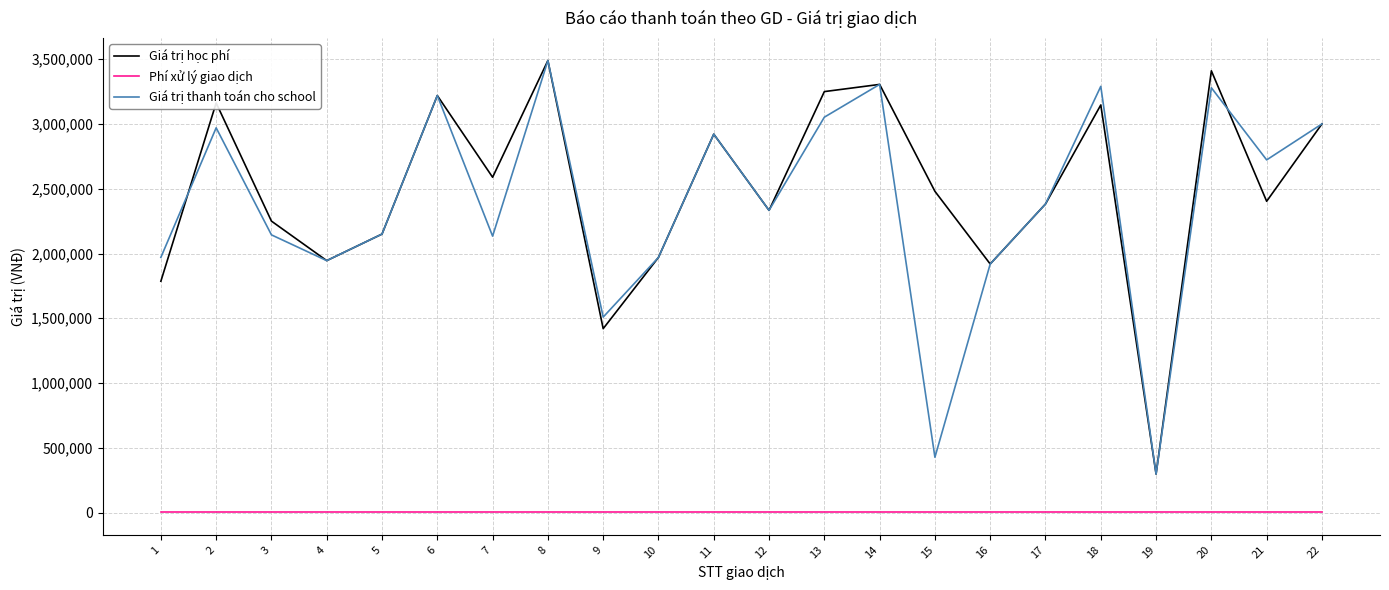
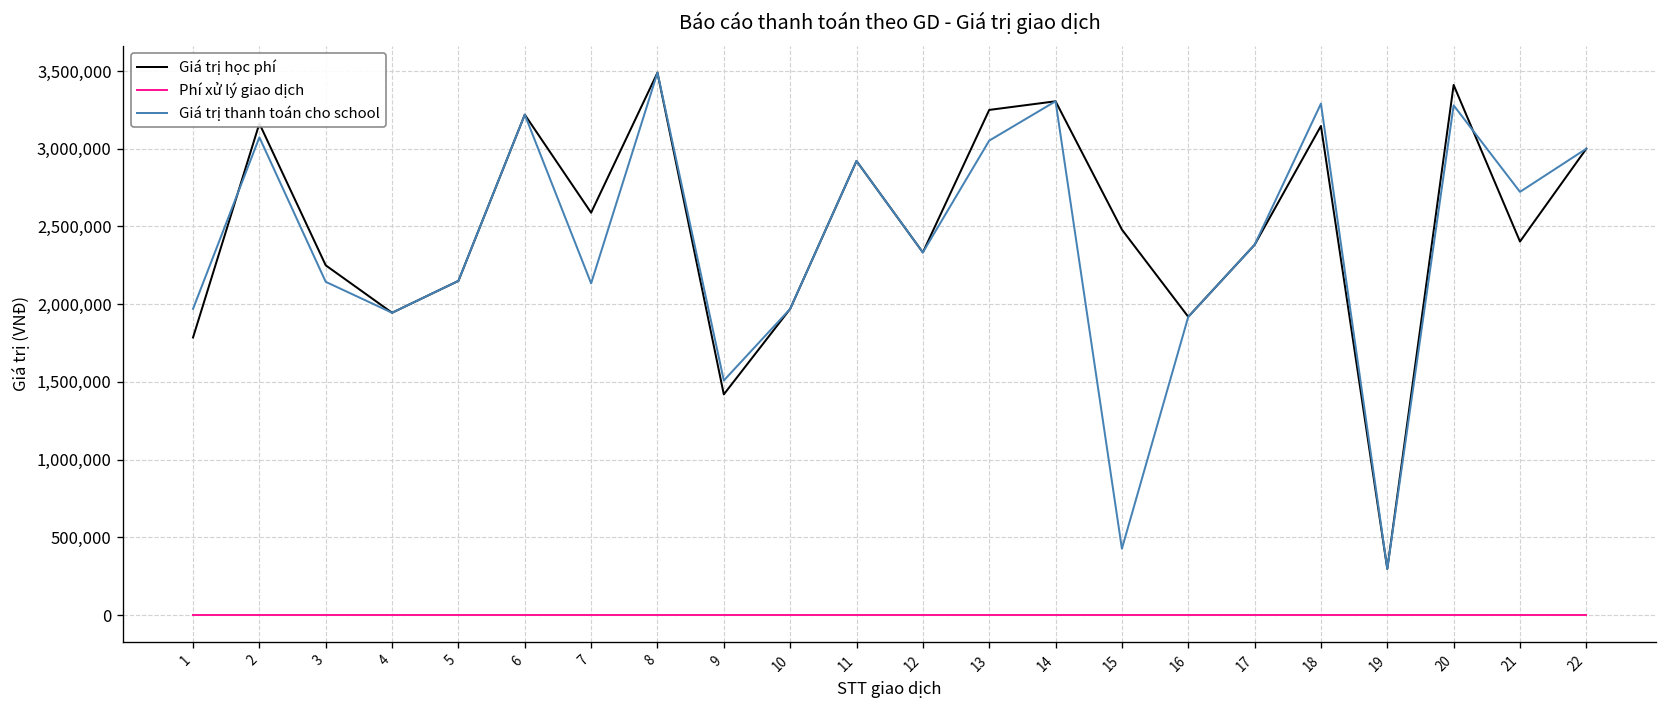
  {
    "Giá trị học phí": {
      "1": "1,790,000",
      "3": "2,250,000",
      "7": "2,590,000",
      "9": "1,420,000",
      "13": "3,250,000",
      "15": "2,480,000",
      "18": "3,150,000",
      "20": "3,410,000",
      "21": "2,400,000"
    },
    "Phí xử lý giao dịch": {
      "1": "0",
      "2": "0",
      "3": "0",
      "4": "0",
      "5": "0",
      "6": "0",
      "7": "0",
      "8": "0",
      "9": "0",
      "10": "0",
      "11": "0",
      "12": "0",
      "13": "0",
      "14": "0",
      "15": "0",
      "16": "0",
      "17": "0",
      "18": "0",
      "19": "0",
      "20": "0",
      "21": "0",
      "22": "0"
    },
    "Giá trị thanh toán cho school": {
      "1": "1,970,000",
-     "2": "2,970,000",
+     "2": "3,070,000",
      "3": "2,140,000",
      "7": "2,130,000",
      "9": "1,510,000",
      "13": "3,050,000",
      "15": "430,000",
      "18": "3,290,000",
      "20": "3,280,000",
      "21": "2,720,000"
    }
  }
